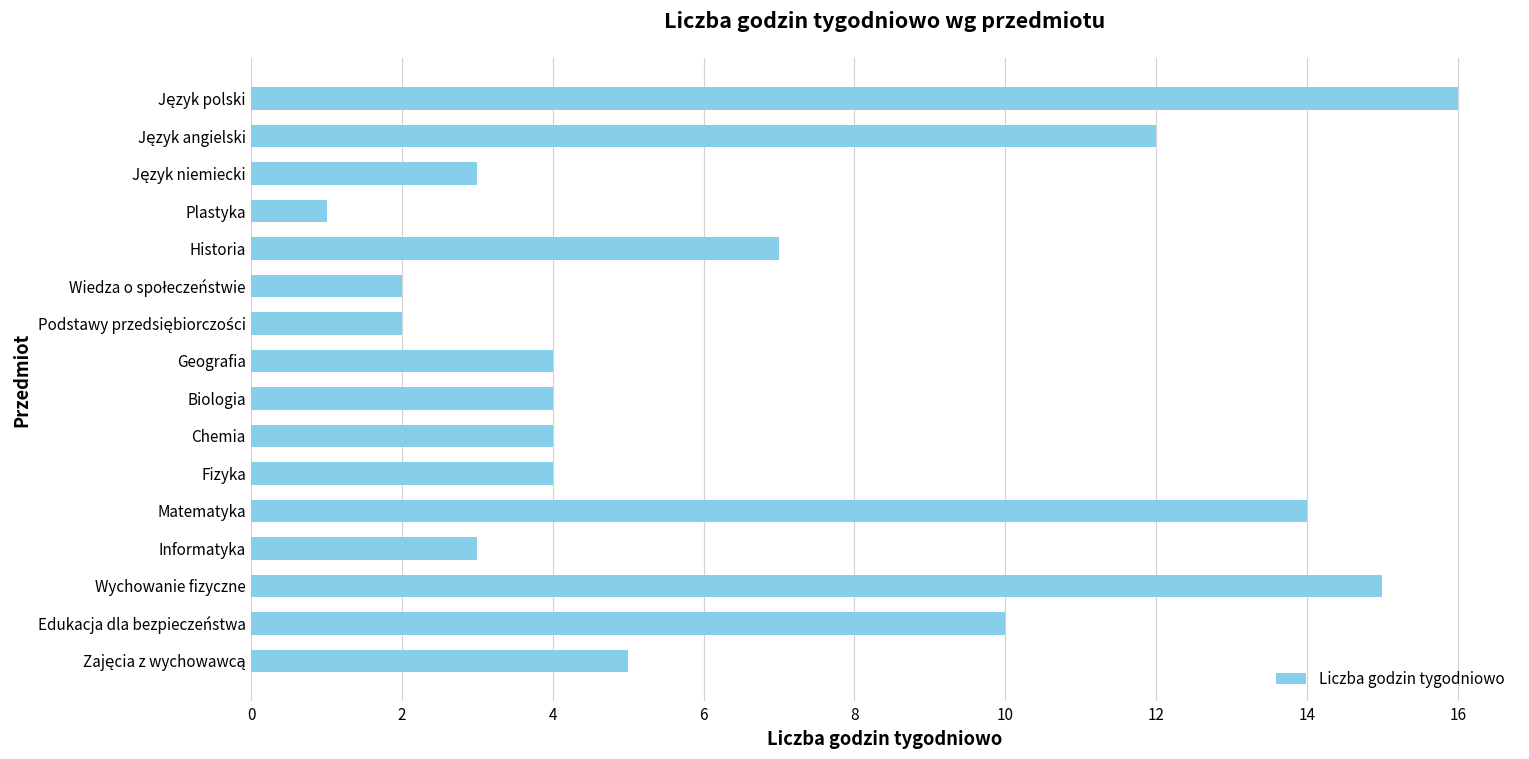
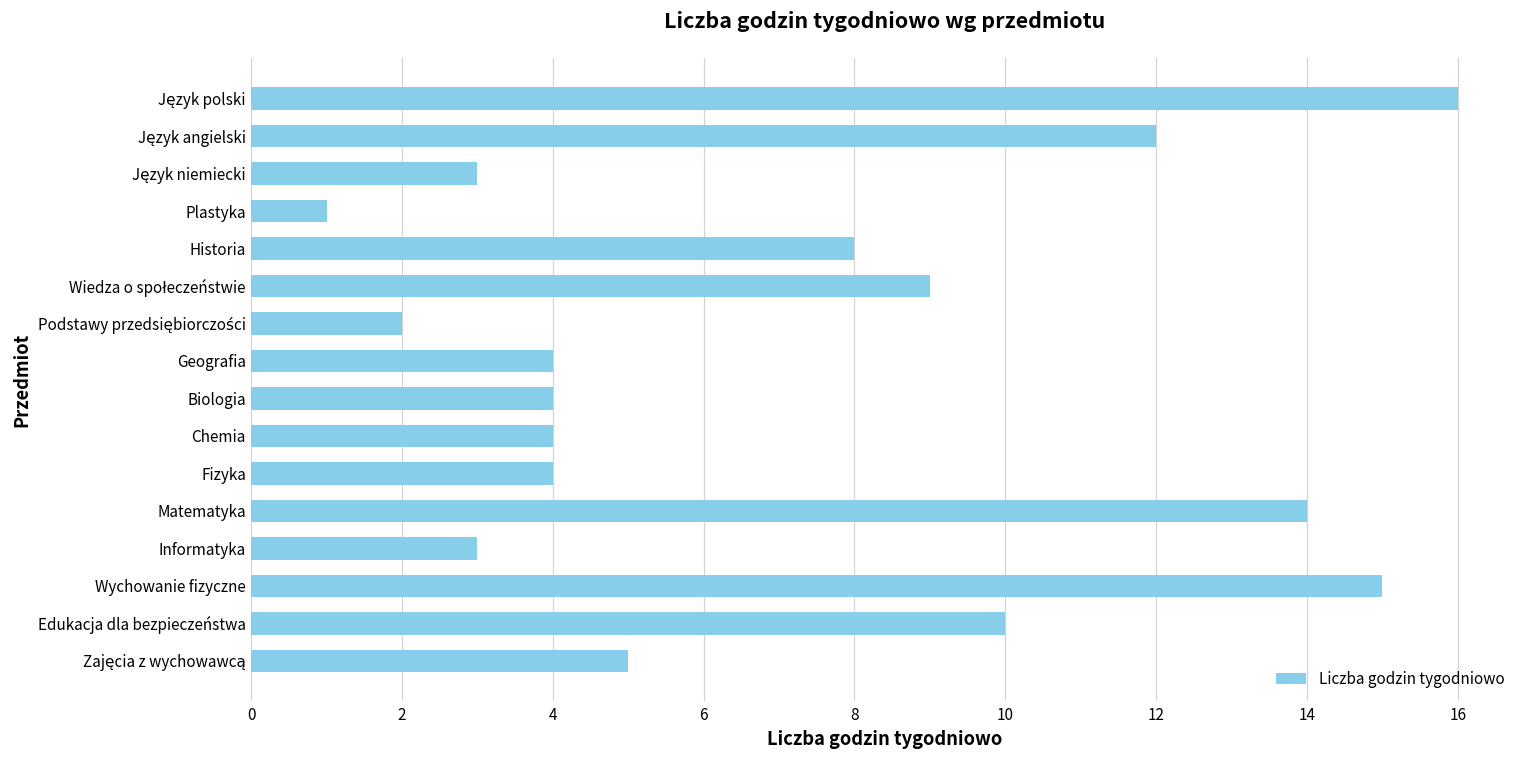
  {
    "Język polski": 16,
    "Język angielski": 12,
    "Język niemiecki": 3,
    "Plastyka": 1,
-   "Historia": 7,
-   "Wiedza o społeczeństwie": 2,
+   "Historia": 8,
+   "Wiedza o społeczeństwie": 9,
    "Podstawy przedsiębiorczości": 2,
    "Geografia": 4,
    "Biologia": 4,
    "Chemia": 4,
    "Fizyka": 4,
    "Matematyka": 14,
    "Informatyka": 3,
    "Wychowanie fizyczne": 15,
    "Edukacja dla bezpieczeństwa": 10,
    "Zajęcia z wychowawcą": 5
  }
